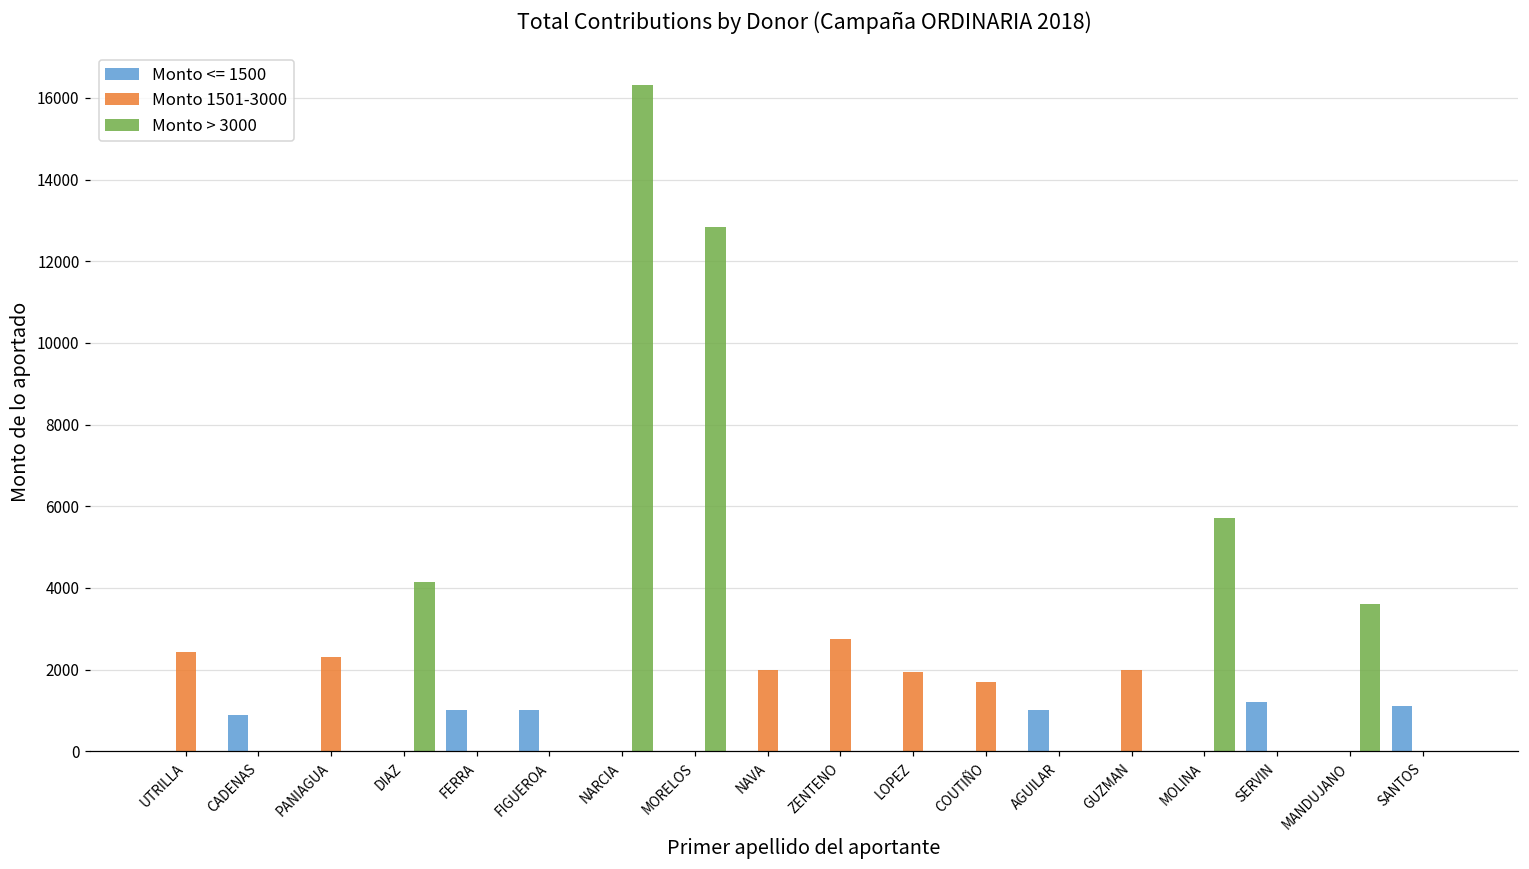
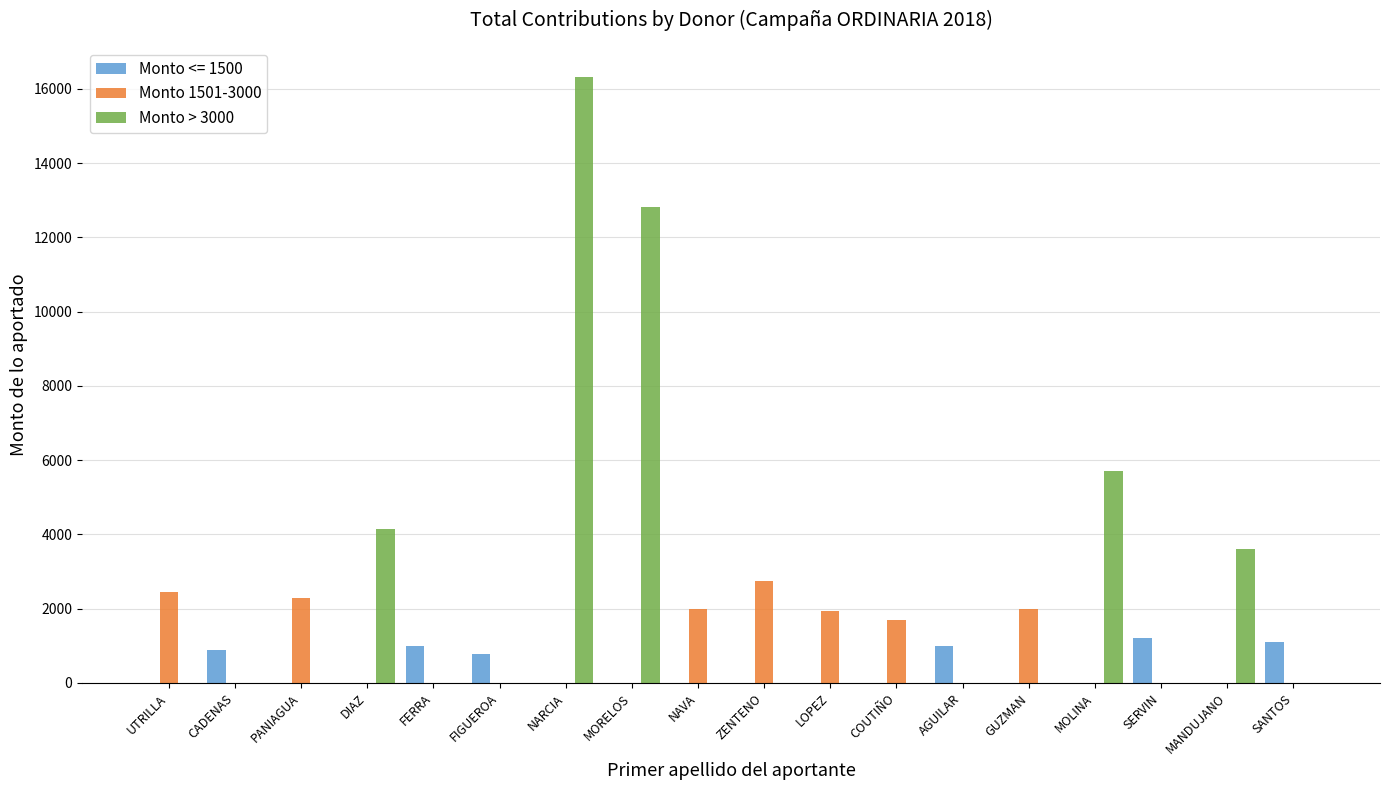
  {
    "Monto <= 1500": {
      "UTRILLA": 0,
      "CADENAS": 900,
      "PANIAGUA": 0,
      "DIAZ": 0,
      "FERRA": 1000,
-     "FIGUEROA": 1000,
+     "FIGUEROA": 800,
      "NARCIA": 0,
      "MORELOS": 0,
      "NAVA": 0,
      "ZENTENO": 0,
      "LOPEZ": 0,
      "COUTIÑO": 0,
      "AGUILAR": 1000,
      "GUZMAN": 0,
      "MOLINA": 0,
      "SERVIN": 1200,
      "MANDUJANO": 0,
      "SANTOS": 1100
    },
    "Monto 1501-3000": {
      "UTRILLA": 2400,
      "CADENAS": 0,
      "PANIAGUA": 2300,
      "DIAZ": 0,
      "FERRA": 0,
      "FIGUEROA": 0,
      "NARCIA": 0,
      "MORELOS": 0,
      "NAVA": 2000,
      "ZENTENO": 2800,
      "LOPEZ": 1900,
      "COUTIÑO": 1700,
      "AGUILAR": 0,
      "GUZMAN": 2000,
      "MOLINA": 0,
      "SERVIN": 0,
      "MANDUJANO": 0,
      "SANTOS": 0
    },
    "Monto > 3000": {
      "UTRILLA": 0,
      "CADENAS": 0,
      "PANIAGUA": 0,
      "DIAZ": 4100,
      "FERRA": 0,
      "FIGUEROA": 0,
      "NARCIA": 16300,
      "MORELOS": 12800,
      "NAVA": 0,
      "ZENTENO": 0,
      "LOPEZ": 0,
      "COUTIÑO": 0,
      "AGUILAR": 0,
      "GUZMAN": 0,
      "MOLINA": 5700,
      "SERVIN": 0,
      "MANDUJANO": 3600,
      "SANTOS": 0
    }
  }
